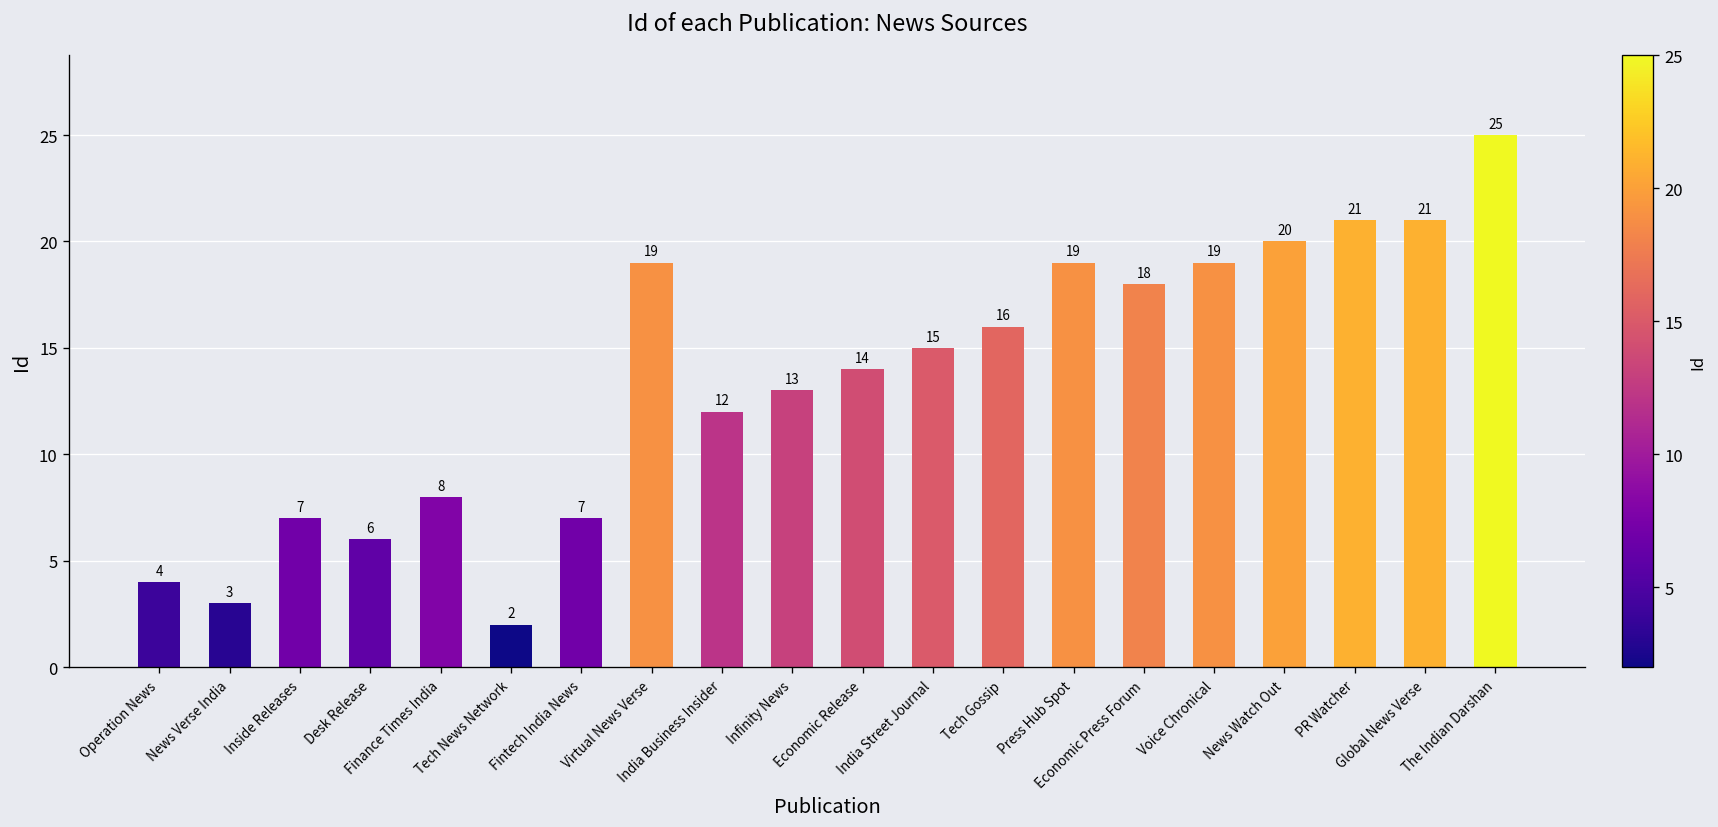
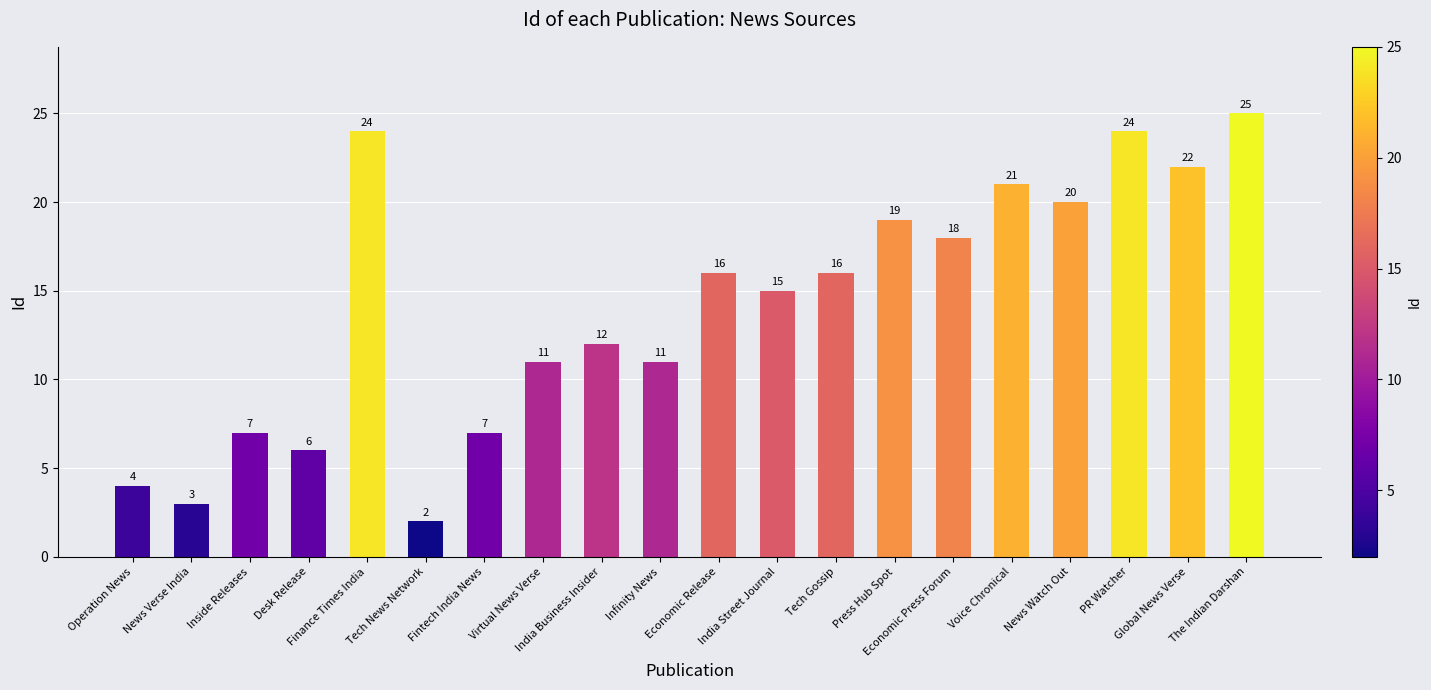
  {
    "Operation News": 4,
    "News Verse India": 3,
    "Inside Releases": 7,
    "Desk Release": 6,
-   "Finance Times India": 8,
+   "Finance Times India": 24,
    "Tech News Network": 2,
    "Fintech India News": 7,
-   "Virtual News Verse": 19,
+   "Virtual News Verse": 11,
    "India Business Insider": 12,
-   "Infinity News": 13,
-   "Economic Release": 14,
+   "Infinity News": 11,
+   "Economic Release": 16,
    "India Street Journal": 15,
    "Tech Gossip": 16,
    "Press Hub Spot": 19,
    "Economic Press Forum": 18,
-   "Voice Chronical": 19,
+   "Voice Chronical": 21,
    "News Watch Out": 20,
-   "PR Watcher": 21,
-   "Global News Verse": 21,
+   "PR Watcher": 24,
+   "Global News Verse": 22,
    "The Indian Darshan": 25
  }
